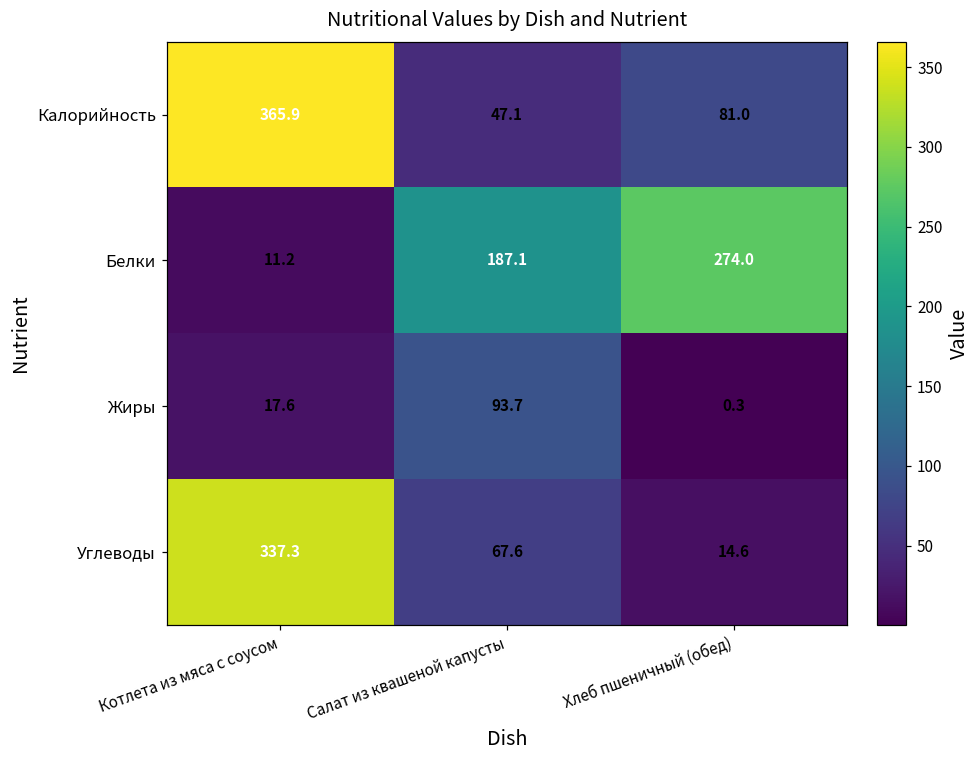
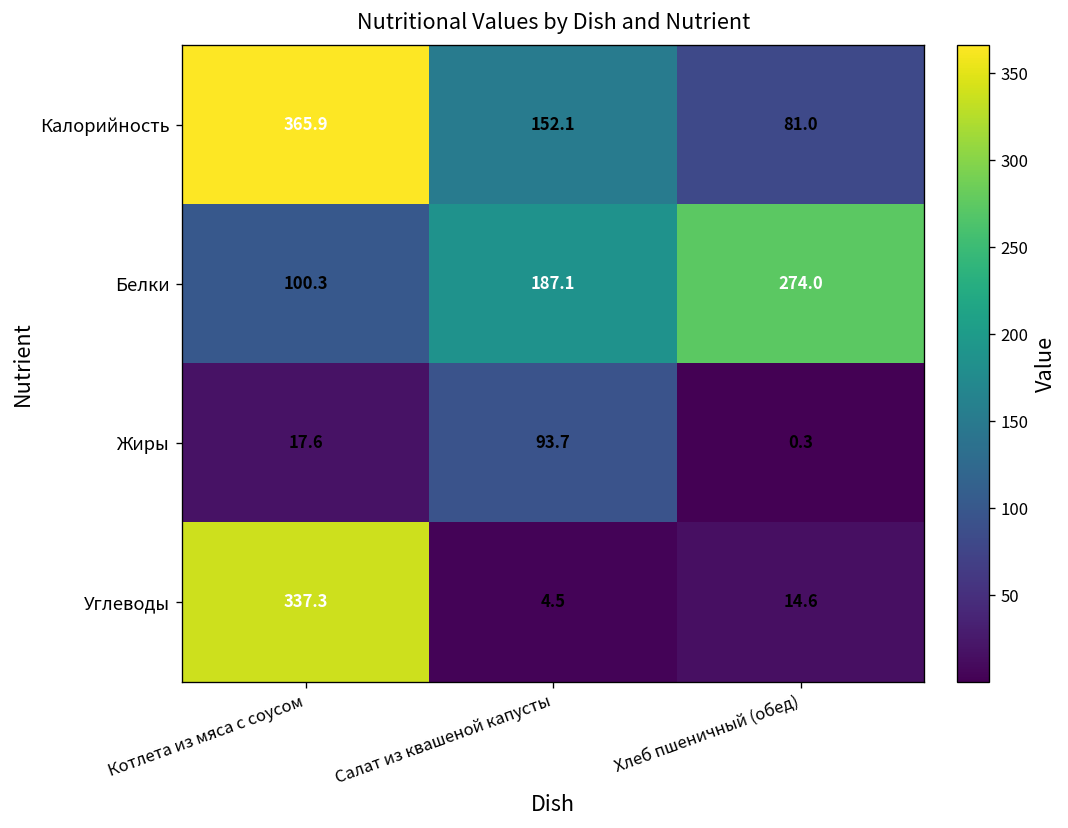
  {
    "Калорийность": {
      "Котлета из мяса с соусом": 365.9,
-     "Салат из квашеной капусты": 47.1,
+     "Салат из квашеной капусты": 152.1,
      "Хлеб пшеничный (обед)": 81.0
    },
    "Белки": {
-     "Котлета из мяса с соусом": 11.2,
+     "Котлета из мяса с соусом": 100.3,
      "Салат из квашеной капусты": 187.1,
      "Хлеб пшеничный (обед)": 274.0
    },
    "Жиры": {
      "Котлета из мяса с соусом": 17.6,
      "Салат из квашеной капусты": 93.7,
      "Хлеб пшеничный (обед)": 0.3
    },
    "Углеводы": {
      "Котлета из мяса с соусом": 337.3,
-     "Салат из квашеной капусты": 67.6,
+     "Салат из квашеной капусты": 4.5,
      "Хлеб пшеничный (обед)": 14.6
    }
  }
